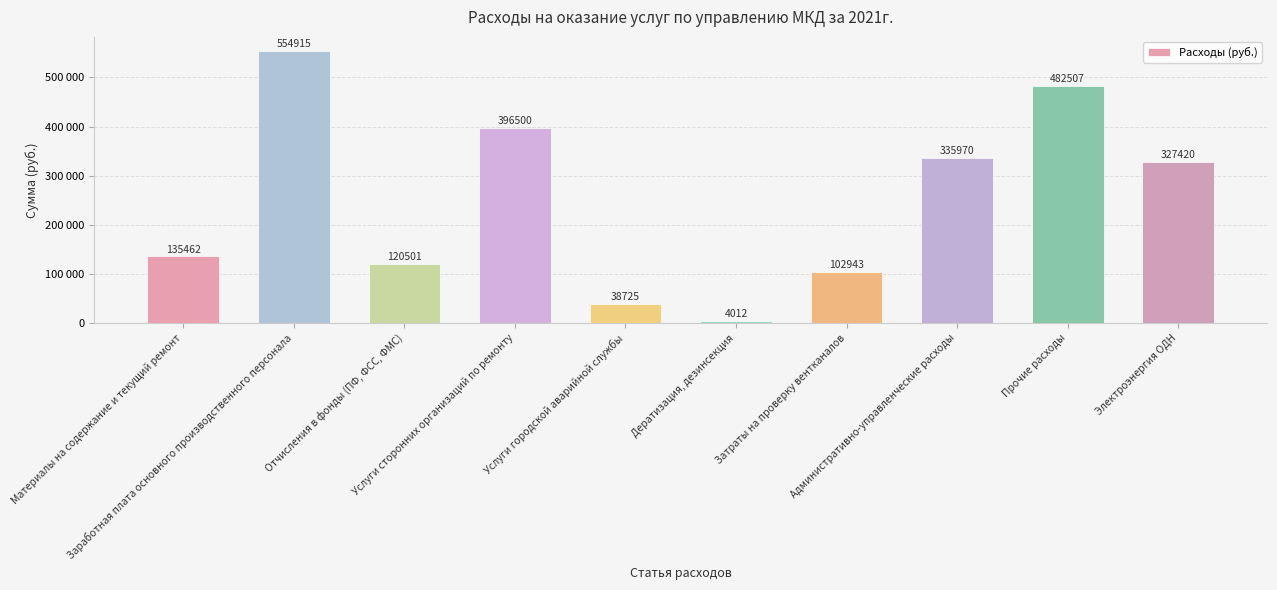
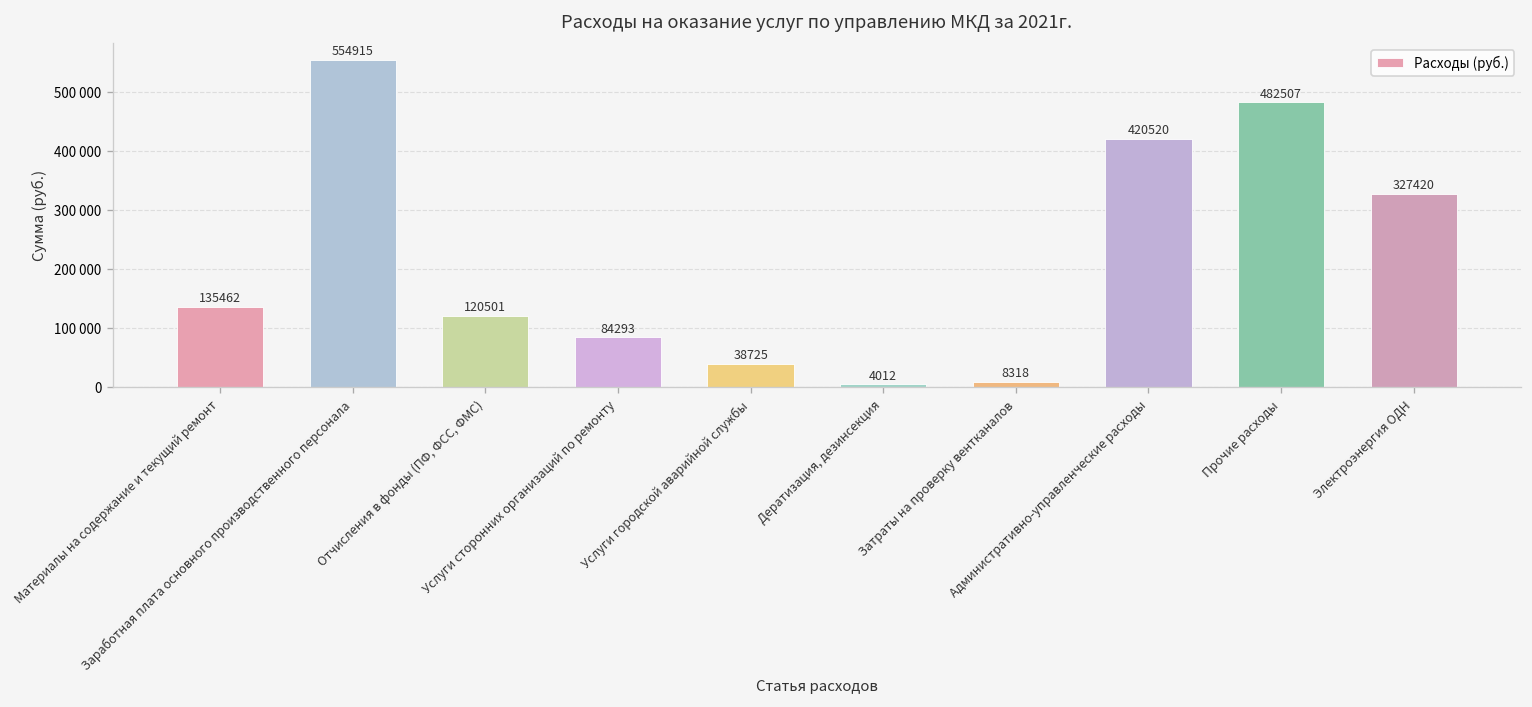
  {
    "Материалы на содержание и текущий ремонт": 135462,
    "Заработная плата основного производственного персонала": 554915,
    "Отчисления в фонды (ПФ, ФСС, ФМС)": 120501,
-   "Услуги сторонних организаций по ремонту": 396500,
+   "Услуги сторонних организаций по ремонту": 84293,
    "Услуги городской аварийной службы": 38725,
    "Дератизация, дезинсекция": 4012,
-   "Затраты на проверку вентканалов": 102943,
-   "Административно-управленческие расходы": 335970,
+   "Затраты на проверку вентканалов": 8318,
+   "Административно-управленческие расходы": 420520,
    "Прочие расходы": 482507,
    "Электроэнергия ОДН": 327420
  }
